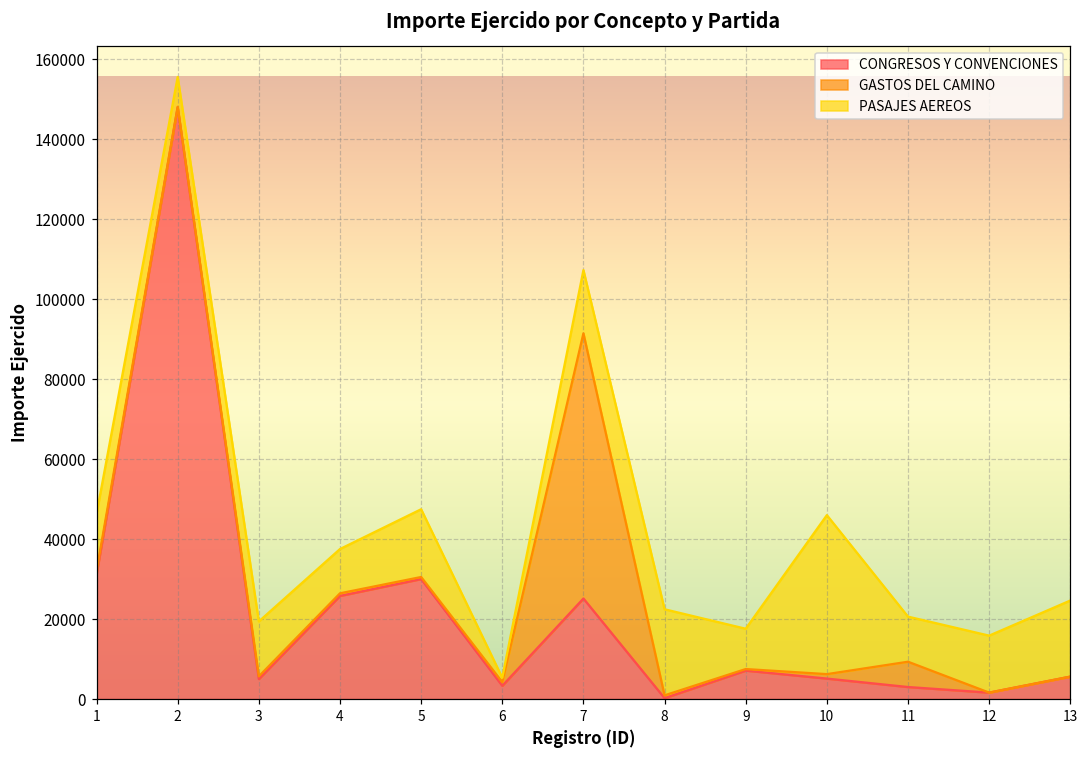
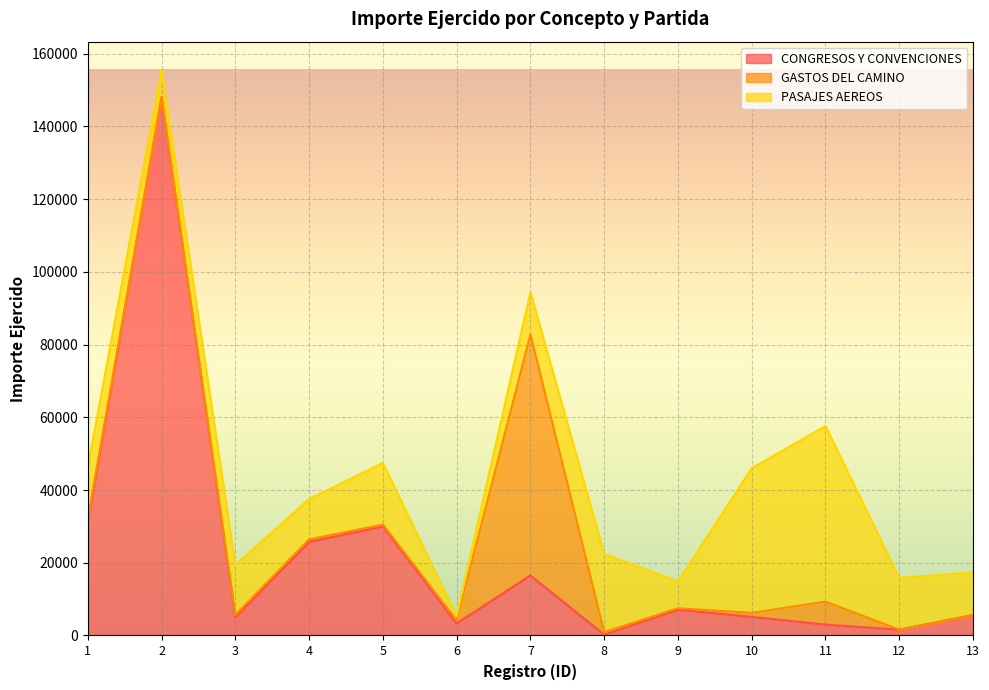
  {
    "CONGRESOS Y CONVENCIONES": {
      "1": 31000,
      "6": 3000,
-     "7": 25000,
+     "7": 17000,
      "8": 0,
      "10": 5000,
      "11": 3000
    },
    "GASTOS DEL CAMINO": {
      "1": 1000,
      "6": 1000,
      "7": 66000,
      "8": 1000,
      "10": 1000,
      "11": 6000
    },
    "PASAJES AEREOS": {
      "1": 14000,
      "2": 7000,
      "3": 14000,
      "4": 11000,
      "5": 17000,
      "6": 1000,
-     "7": 16000,
+     "7": 12000,
      "8": 22000,
-     "9": 10000,
+     "9": 7000,
      "10": 40000,
-     "11": 11000,
+     "11": 48000,
      "12": 14000,
-     "13": 19000
+     "13": 12000
    }
  }
